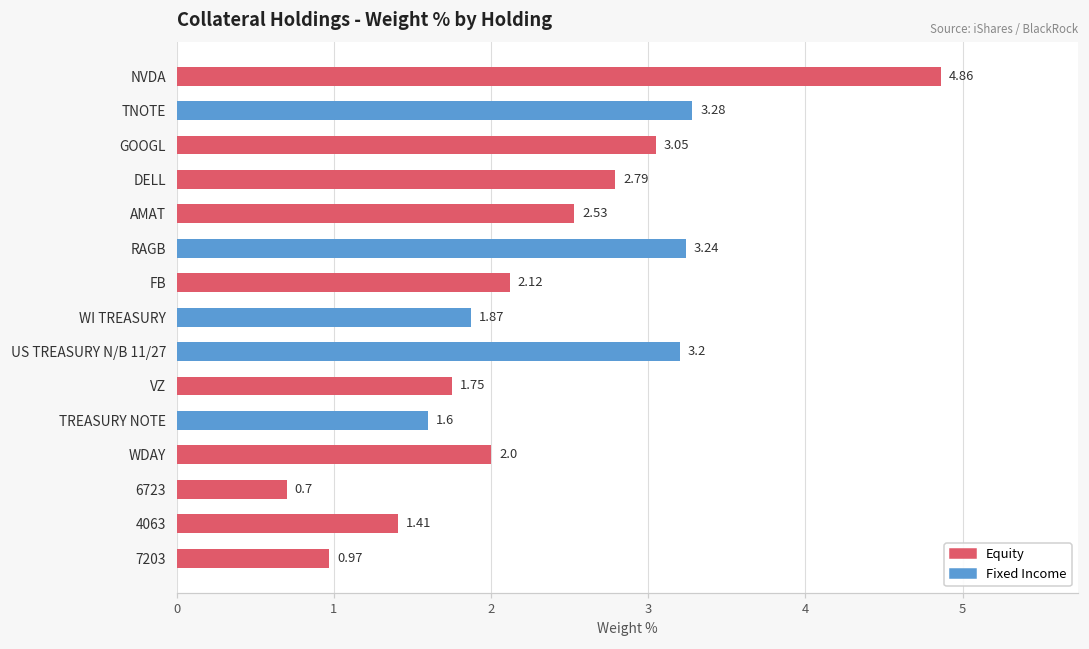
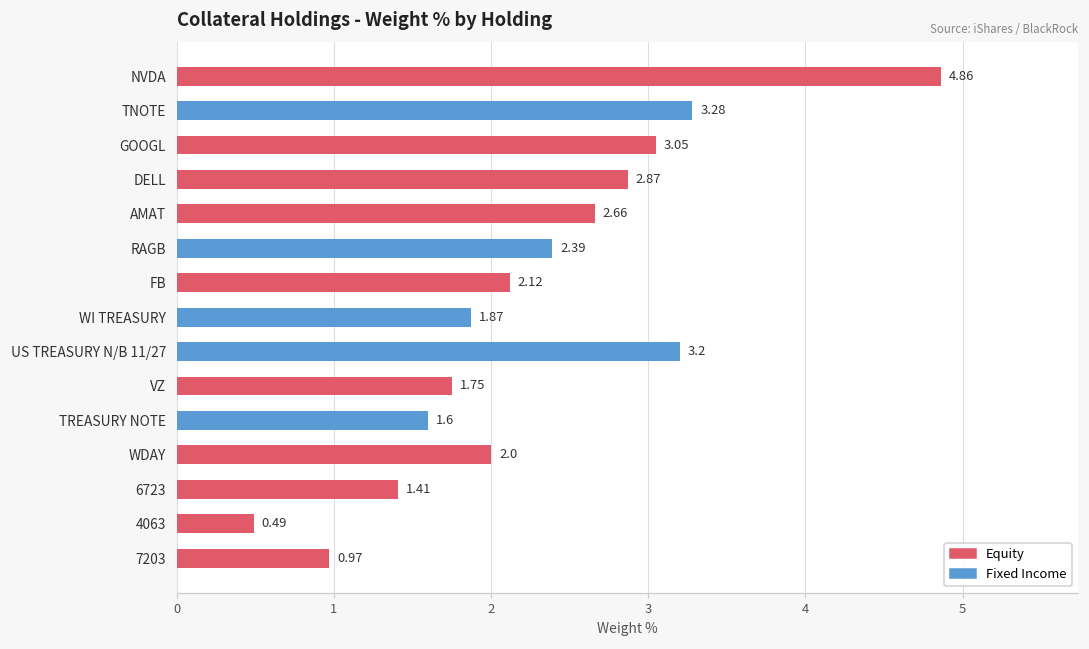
  {
    "NVDA": 4.86,
    "TNOTE": 3.28,
    "GOOGL": 3.05,
-   "DELL": 2.79,
-   "AMAT": 2.53,
-   "RAGB": 3.24,
+   "DELL": 2.87,
+   "AMAT": 2.66,
+   "RAGB": 2.39,
    "FB": 2.12,
    "WI TREASURY": 1.87,
    "US TREASURY N/B 11/27": 3.2,
    "VZ": 1.75,
    "TREASURY NOTE": 1.6,
    "WDAY": 2.0,
-   "6723": 0.7,
-   "4063": 1.41,
+   "6723": 1.41,
+   "4063": 0.49,
    "7203": 0.97
  }
